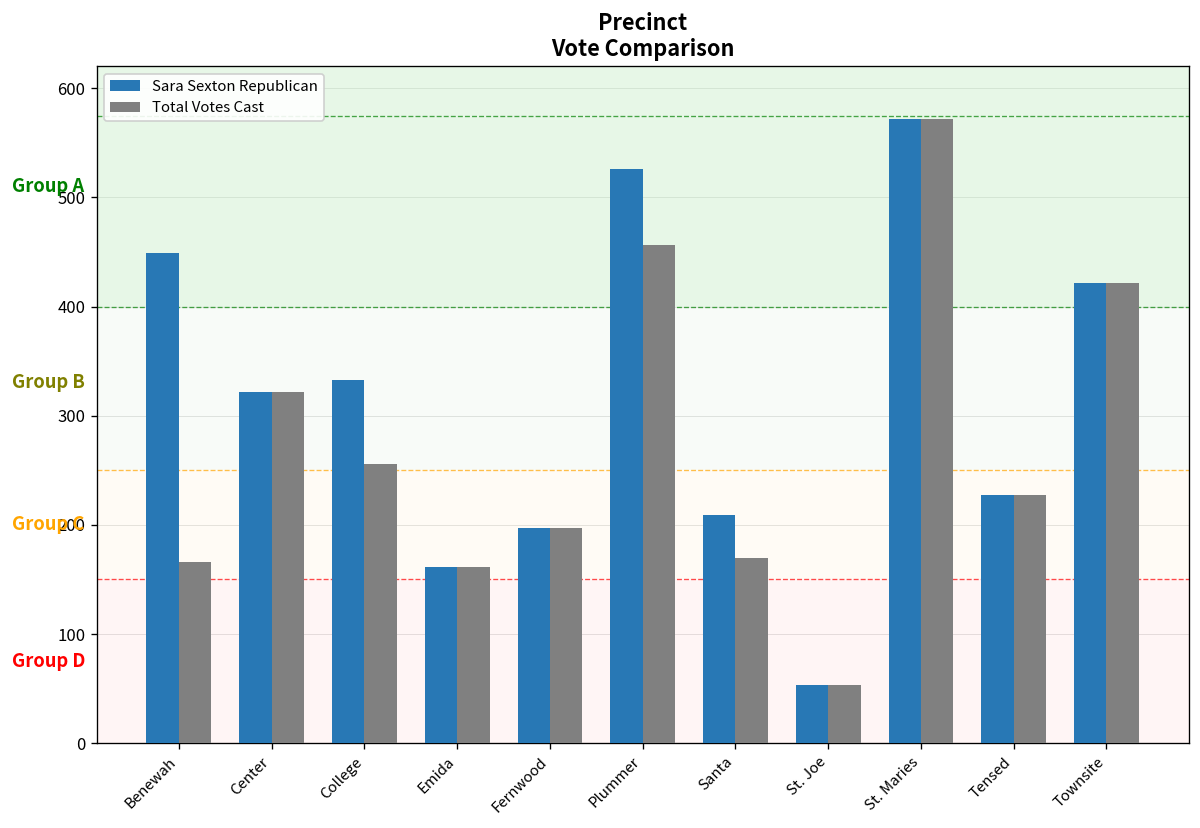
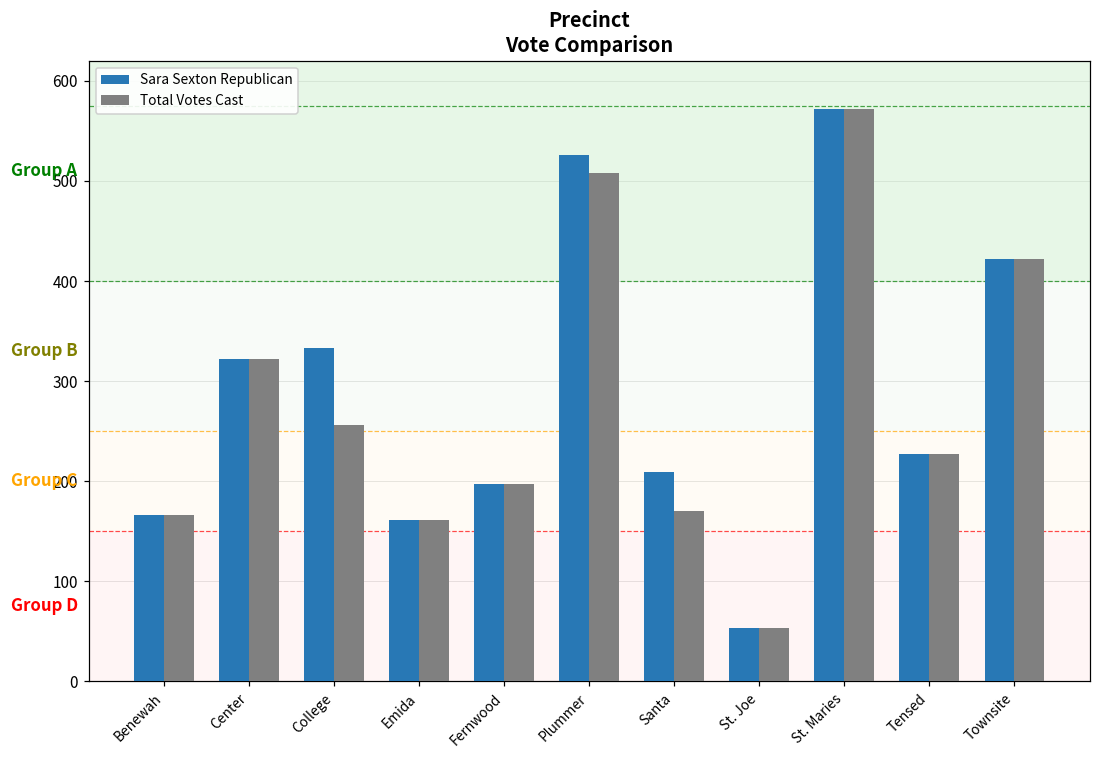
  {
    "Sara Sexton Republican": {
-     "Benewah": 450,
+     "Benewah": 170,
      "Center": 320,
      "College": 330,
      "Emida": 160,
      "Fernwood": 200,
      "Plummer": 530,
      "Santa": 210,
      "St. Joe": 50,
      "St. Maries": 570,
      "Tensed": 230,
      "Townsite": 420
    },
    "Total Votes Cast": {
      "Benewah": 170,
      "Center": 320,
      "College": 260,
      "Emida": 160,
      "Fernwood": 200,
-     "Plummer": 460,
+     "Plummer": 510,
      "Santa": 170,
      "St. Joe": 50,
      "St. Maries": 570,
      "Tensed": 230,
      "Townsite": 420
    }
  }
